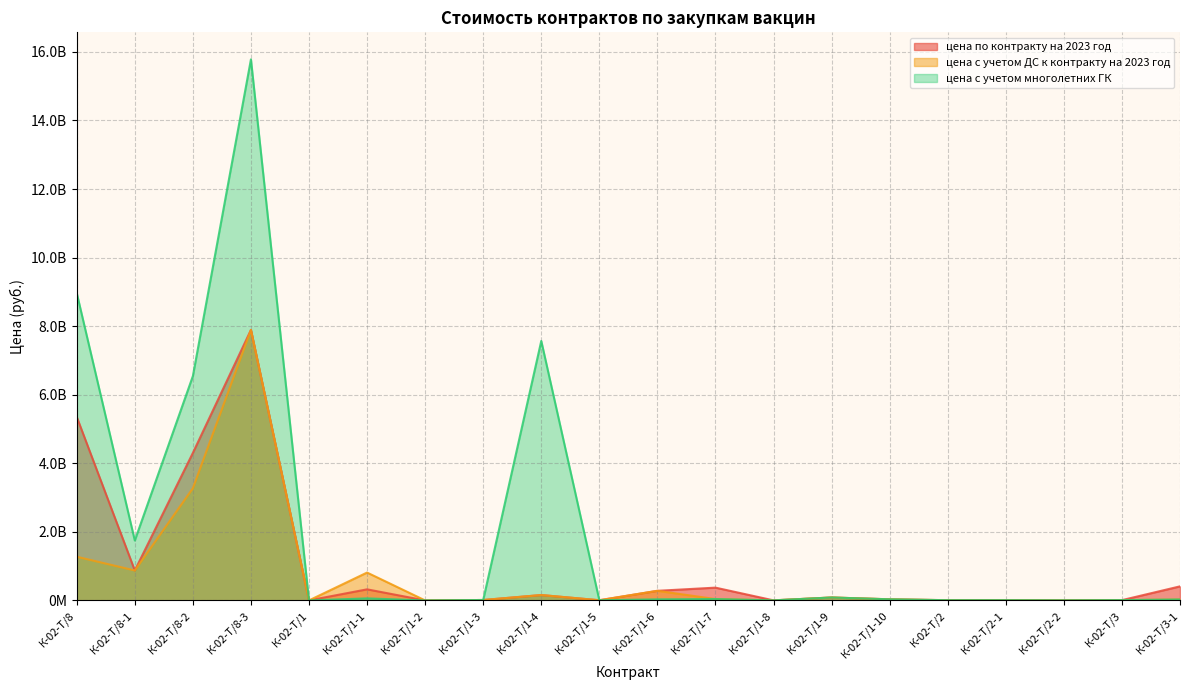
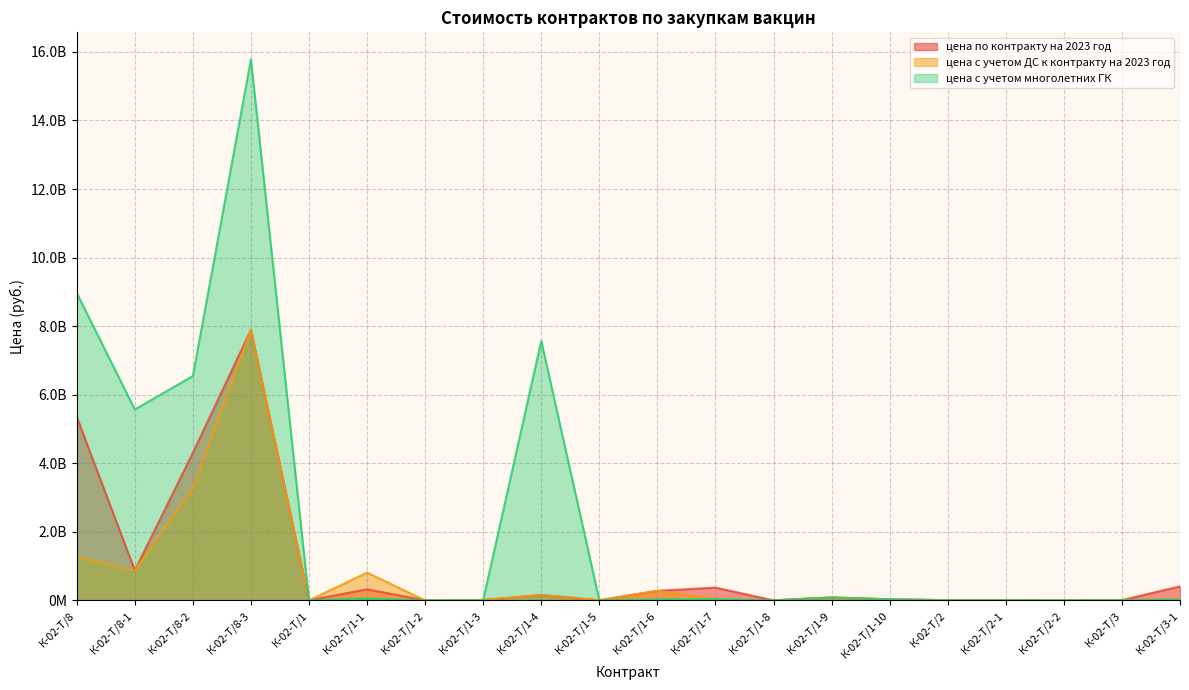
  {
    "цена по контракту на 2023 год": {
      "К-02-Т/8": 5400000000,
      "К-02-Т/8-2": 4300000000,
      "К-02-Т/1-1": 300000000,
      "К-02-Т/1-7": 400000000,
      "К-02-Т/3-1": 400000000
    },
    "цена с учетом ДС к контракту на 2023 год": {
      "К-02-Т/8": 1300000000,
      "К-02-Т/8-2": 3300000000,
      "К-02-Т/1-1": 800000000
    },
    "цена с учетом многолетних ГК": {
      "К-02-Т/8": 9000000000,
-     "К-02-Т/8-1": 1700000000,
+     "К-02-Т/8-1": 5600000000,
      "К-02-Т/8-2": 6500000000,
      "К-02-Т/8-3": 15800000000,
      "К-02-Т/1-1": 100000000,
      "К-02-Т/1-4": 7600000000,
      "К-02-Т/1-6": 0
    }
  }
